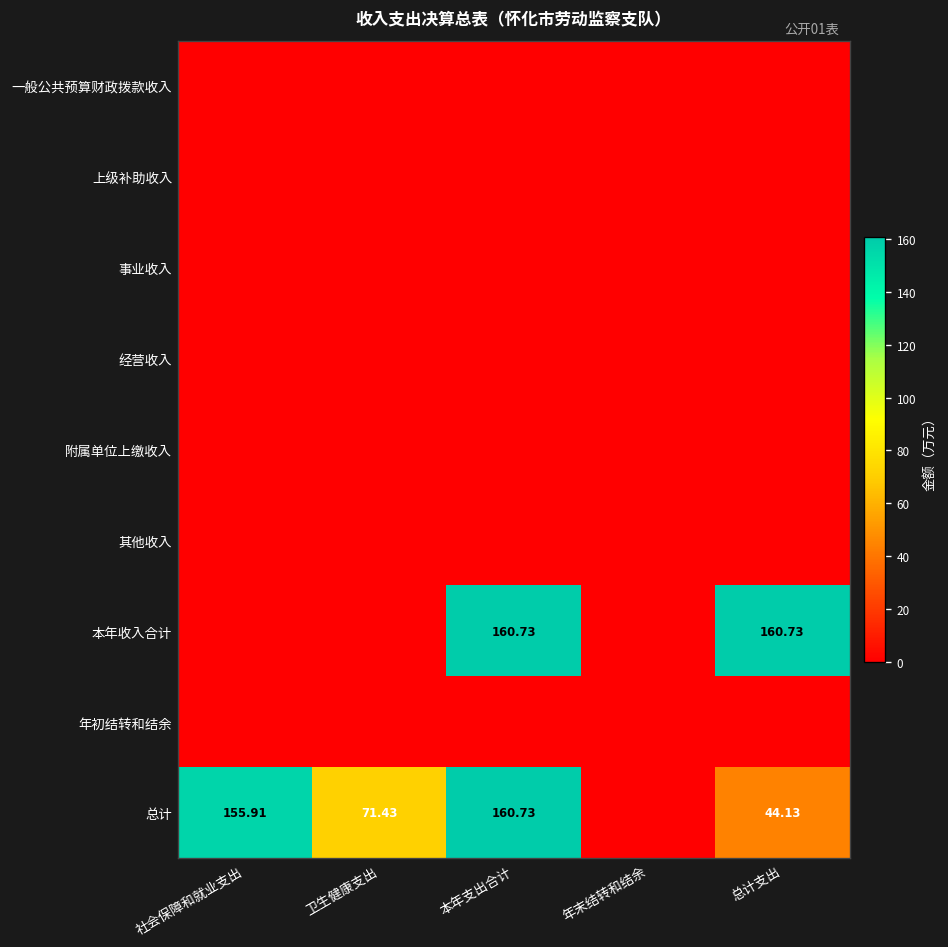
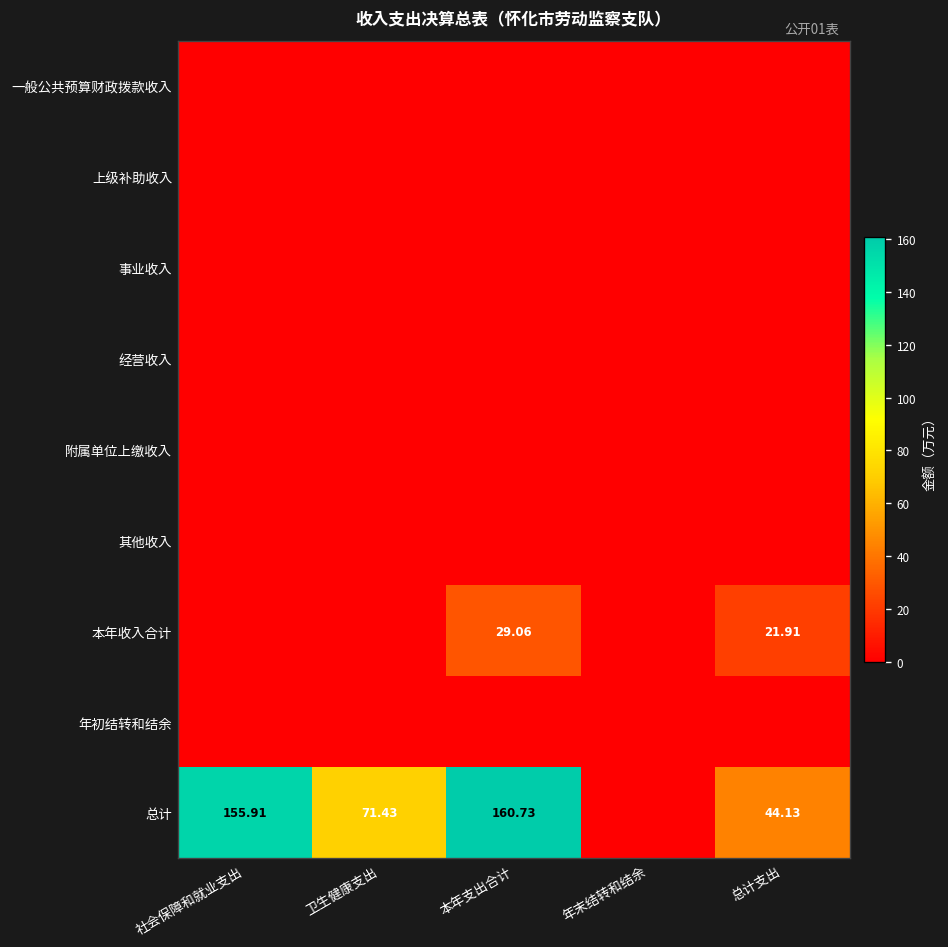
  {
    "本年收入合计": {
-     "本年支出合计": 160.73,
-     "总计支出": 160.73
+     "本年支出合计": 29.06,
+     "总计支出": 21.91
    },
    "总计": {
      "社会保障和就业支出": 155.91,
      "卫生健康支出": 71.43,
      "本年支出合计": 160.73,
      "总计支出": 44.13
    }
  }
